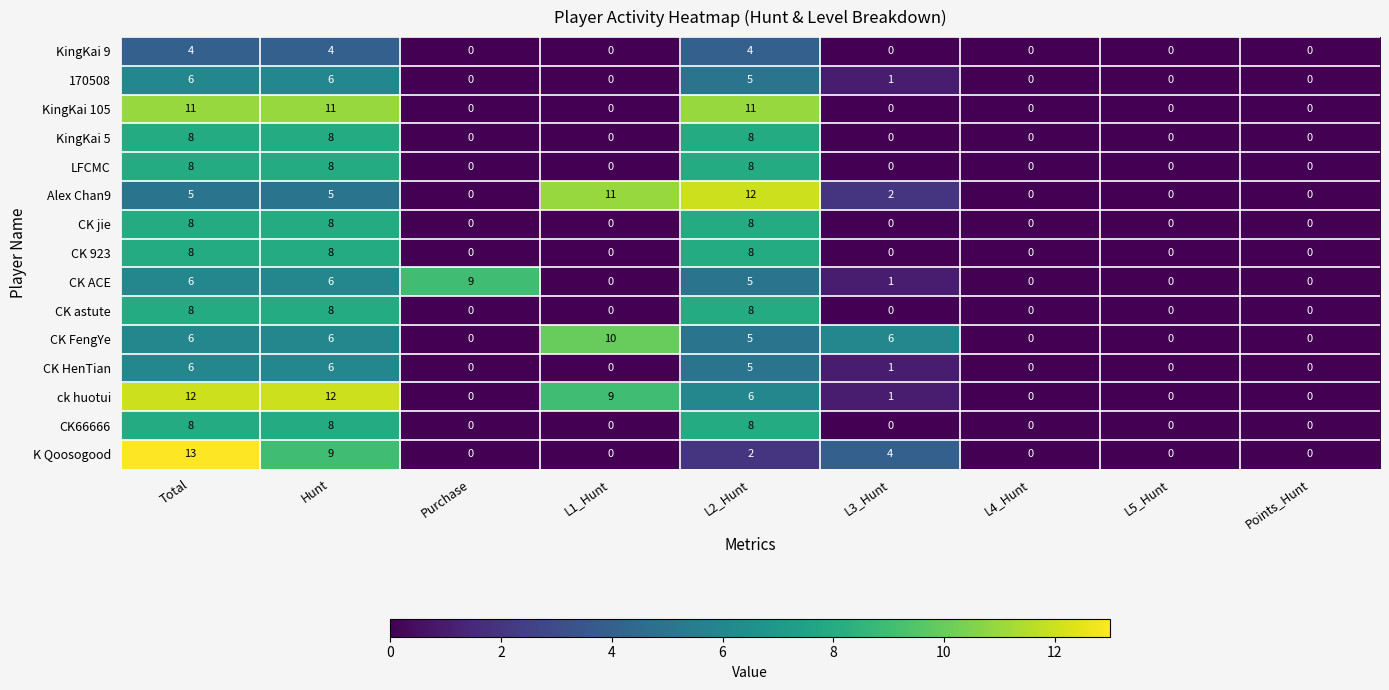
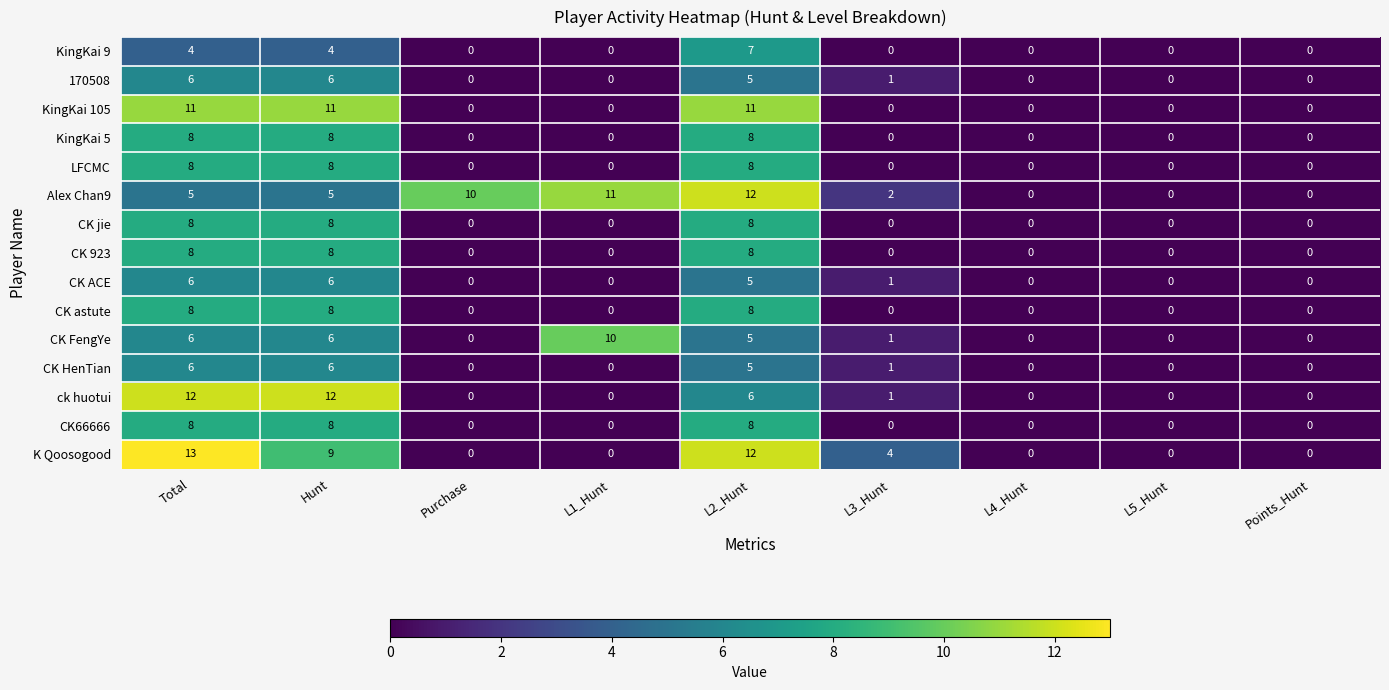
  {
    "KingKai 9": {
      "Total": 4,
      "Hunt": 4,
      "Purchase": 0,
      "L1_Hunt": 0,
-     "L2_Hunt": 4,
+     "L2_Hunt": 7,
      "L3_Hunt": 0,
      "L4_Hunt": 0,
      "L5_Hunt": 0,
      "Points_Hunt": 0
    },
    "170508": {
      "Total": 6,
      "Hunt": 6,
      "Purchase": 0,
      "L1_Hunt": 0,
      "L2_Hunt": 5,
      "L3_Hunt": 1,
      "L4_Hunt": 0,
      "L5_Hunt": 0,
      "Points_Hunt": 0
    },
    "KingKai 105": {
      "Total": 11,
      "Hunt": 11,
      "Purchase": 0,
      "L1_Hunt": 0,
      "L2_Hunt": 11,
      "L3_Hunt": 0,
      "L4_Hunt": 0,
      "L5_Hunt": 0,
      "Points_Hunt": 0
    },
    "KingKai 5": {
      "Total": 8,
      "Hunt": 8,
      "Purchase": 0,
      "L1_Hunt": 0,
      "L2_Hunt": 8,
      "L3_Hunt": 0,
      "L4_Hunt": 0,
      "L5_Hunt": 0,
      "Points_Hunt": 0
    },
    "LFCMC": {
      "Total": 8,
      "Hunt": 8,
      "Purchase": 0,
      "L1_Hunt": 0,
      "L2_Hunt": 8,
      "L3_Hunt": 0,
      "L4_Hunt": 0,
      "L5_Hunt": 0,
      "Points_Hunt": 0
    },
    "Alex Chan9": {
      "Total": 5,
      "Hunt": 5,
-     "Purchase": 0,
+     "Purchase": 10,
      "L1_Hunt": 11,
      "L2_Hunt": 12,
      "L3_Hunt": 2,
      "L4_Hunt": 0,
      "L5_Hunt": 0,
      "Points_Hunt": 0
    },
    "CK jie": {
      "Total": 8,
      "Hunt": 8,
      "Purchase": 0,
      "L1_Hunt": 0,
      "L2_Hunt": 8,
      "L3_Hunt": 0,
      "L4_Hunt": 0,
      "L5_Hunt": 0,
      "Points_Hunt": 0
    },
    "CK 923": {
      "Total": 8,
      "Hunt": 8,
      "Purchase": 0,
      "L1_Hunt": 0,
      "L2_Hunt": 8,
      "L3_Hunt": 0,
      "L4_Hunt": 0,
      "L5_Hunt": 0,
      "Points_Hunt": 0
    },
    "CK ACE": {
      "Total": 6,
      "Hunt": 6,
-     "Purchase": 9,
+     "Purchase": 0,
      "L1_Hunt": 0,
      "L2_Hunt": 5,
      "L3_Hunt": 1,
      "L4_Hunt": 0,
      "L5_Hunt": 0,
      "Points_Hunt": 0
    },
    "CK astute": {
      "Total": 8,
      "Hunt": 8,
      "Purchase": 0,
      "L1_Hunt": 0,
      "L2_Hunt": 8,
      "L3_Hunt": 0,
      "L4_Hunt": 0,
      "L5_Hunt": 0,
      "Points_Hunt": 0
    },
    "CK FengYe": {
      "Total": 6,
      "Hunt": 6,
      "Purchase": 0,
      "L1_Hunt": 10,
      "L2_Hunt": 5,
-     "L3_Hunt": 6,
+     "L3_Hunt": 1,
      "L4_Hunt": 0,
      "L5_Hunt": 0,
      "Points_Hunt": 0
    },
    "CK HenTian": {
      "Total": 6,
      "Hunt": 6,
      "Purchase": 0,
      "L1_Hunt": 0,
      "L2_Hunt": 5,
      "L3_Hunt": 1,
      "L4_Hunt": 0,
      "L5_Hunt": 0,
      "Points_Hunt": 0
    },
    "ck huotui": {
      "Total": 12,
      "Hunt": 12,
      "Purchase": 0,
-     "L1_Hunt": 9,
+     "L1_Hunt": 0,
      "L2_Hunt": 6,
      "L3_Hunt": 1,
      "L4_Hunt": 0,
      "L5_Hunt": 0,
      "Points_Hunt": 0
    },
    "CK66666": {
      "Total": 8,
      "Hunt": 8,
      "Purchase": 0,
      "L1_Hunt": 0,
      "L2_Hunt": 8,
      "L3_Hunt": 0,
      "L4_Hunt": 0,
      "L5_Hunt": 0,
      "Points_Hunt": 0
    },
    "K Qoosogood": {
      "Total": 13,
      "Hunt": 9,
      "Purchase": 0,
      "L1_Hunt": 0,
-     "L2_Hunt": 2,
+     "L2_Hunt": 12,
      "L3_Hunt": 4,
      "L4_Hunt": 0,
      "L5_Hunt": 0,
      "Points_Hunt": 0
    }
  }
